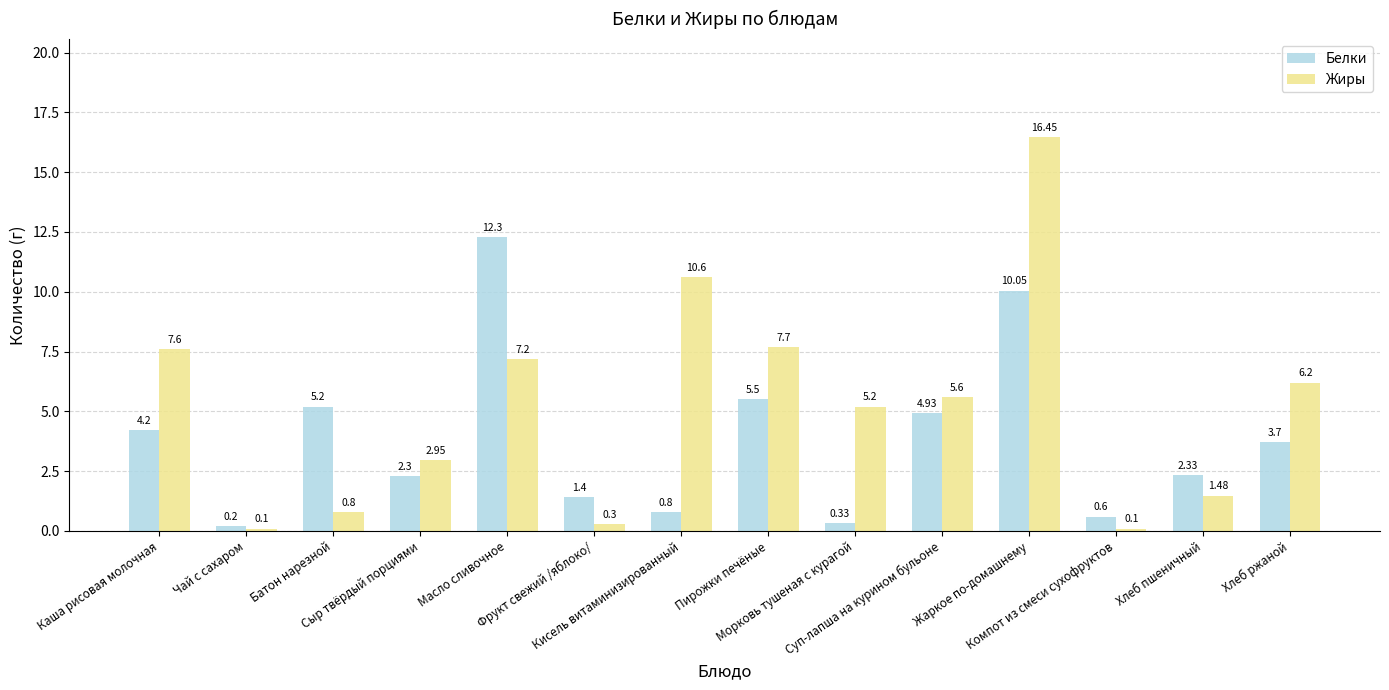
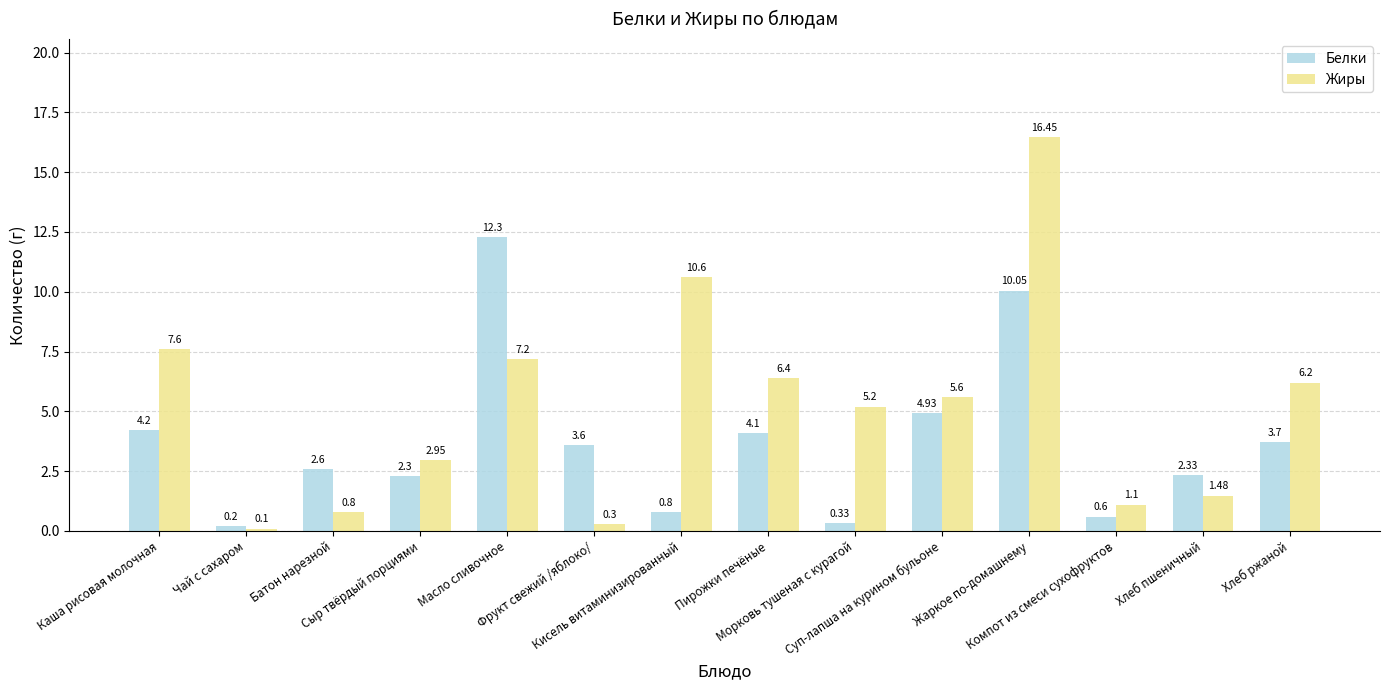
  {
    "Белки": {
      "Каша рисовая молочная": 4.2,
      "Чай с сахаром": 0.2,
-     "Батон нарезной": 5.2,
+     "Батон нарезной": 2.6,
      "Сыр твёрдый порциями": 2.3,
      "Масло сливочное": 12.3,
-     "Фрукт свежий /яблоко/": 1.4,
+     "Фрукт свежий /яблоко/": 3.6,
      "Кисель витаминизированный": 0.8,
-     "Пирожки печёные": 5.5,
+     "Пирожки печёные": 4.1,
      "Морковь тушеная с курагой": 0.33,
      "Суп-лапша на курином бульоне": 4.93,
      "Жаркое по-домашнему": 10.05,
      "Компот из смеси сухофруктов": 0.6,
      "Хлеб пшеничный": 2.33,
      "Хлеб ржаной": 3.7
    },
    "Жиры": {
      "Каша рисовая молочная": 7.6,
      "Чай с сахаром": 0.1,
      "Батон нарезной": 0.8,
      "Сыр твёрдый порциями": 2.95,
      "Масло сливочное": 7.2,
      "Фрукт свежий /яблоко/": 0.3,
      "Кисель витаминизированный": 10.6,
-     "Пирожки печёные": 7.7,
+     "Пирожки печёные": 6.4,
      "Морковь тушеная с курагой": 5.2,
      "Суп-лапша на курином бульоне": 5.6,
      "Жаркое по-домашнему": 16.45,
-     "Компот из смеси сухофруктов": 0.1,
+     "Компот из смеси сухофруктов": 1.1,
      "Хлеб пшеничный": 1.48,
      "Хлеб ржаной": 6.2
    }
  }
